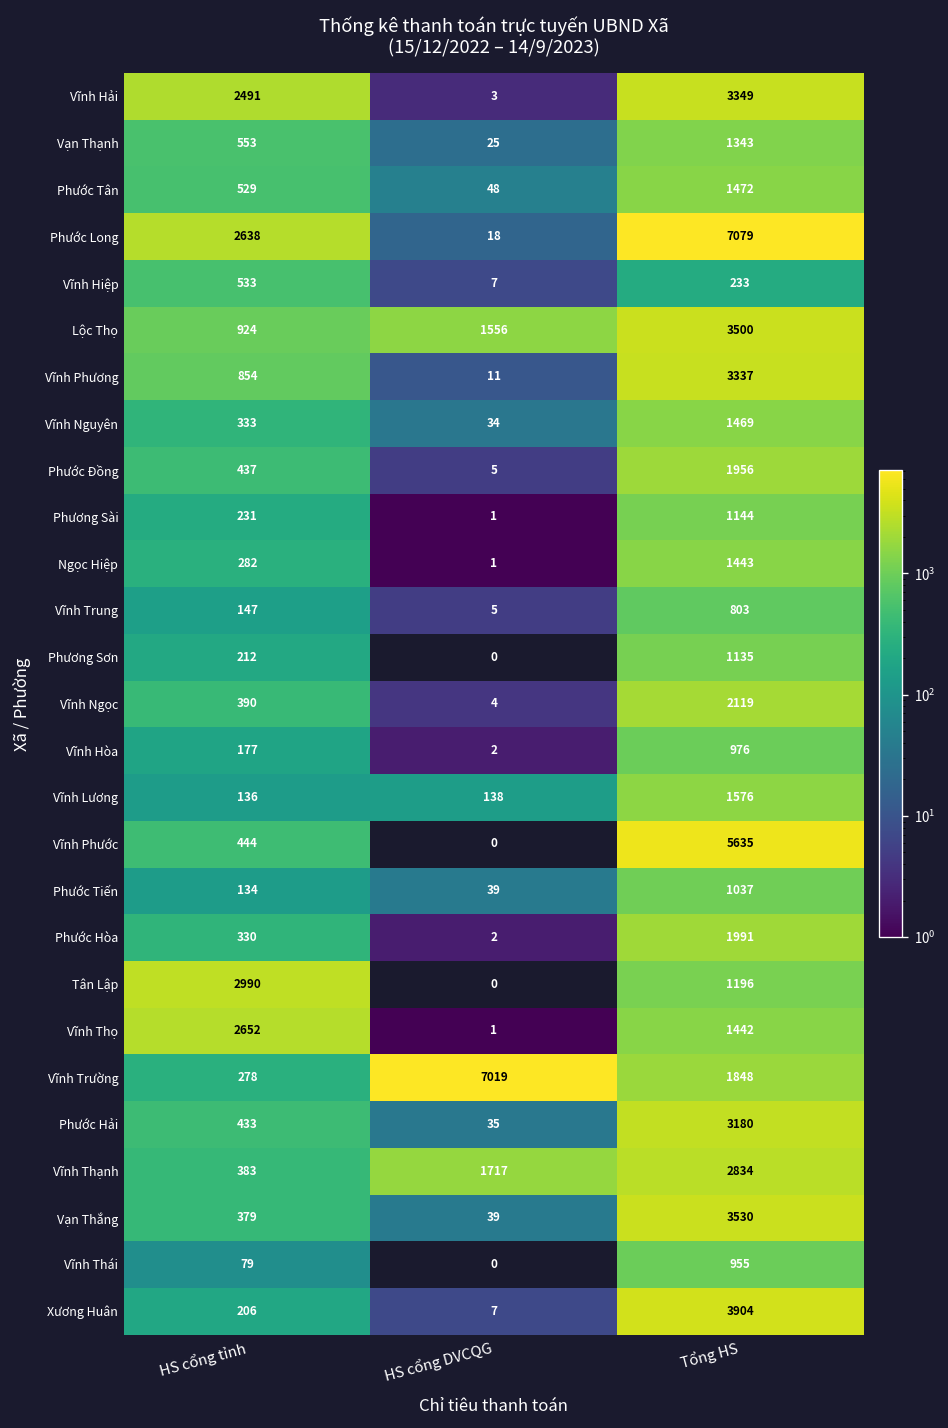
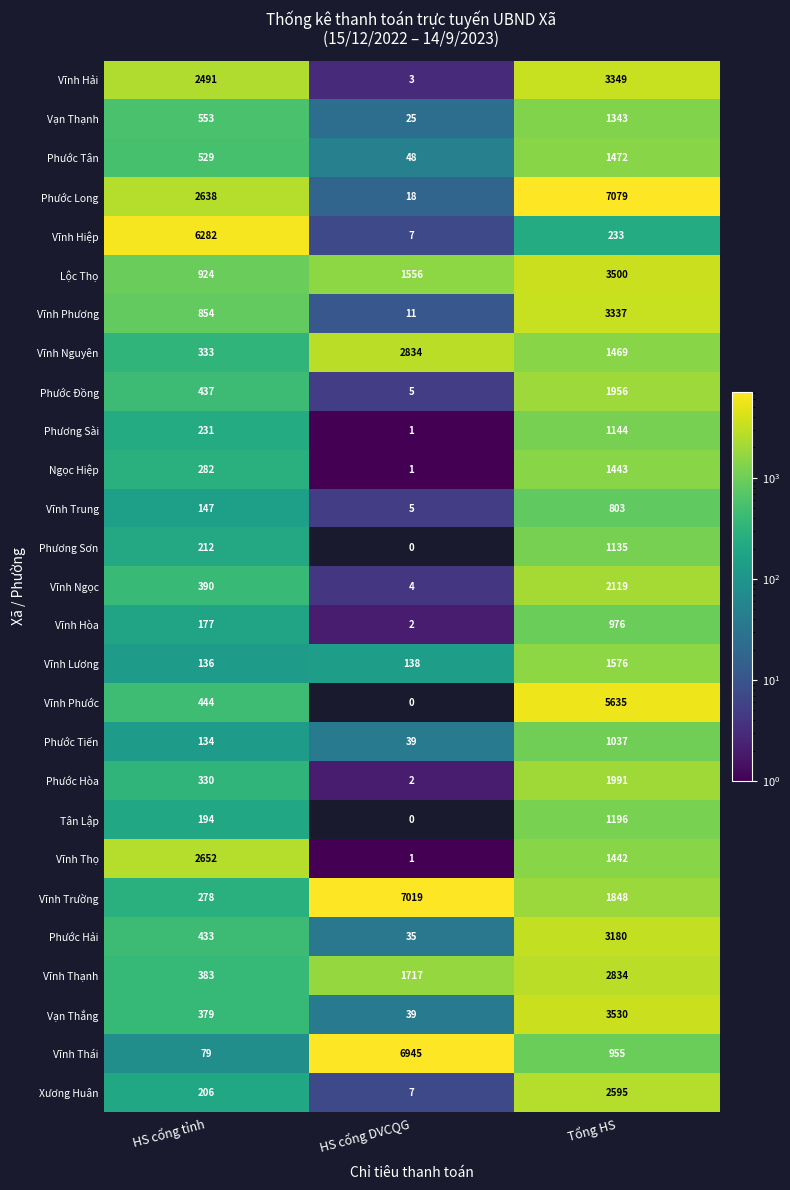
  {
    "Vĩnh Hải": {
      "HS cổng tỉnh": 2491,
      "HS cổng DVCQG": 3,
      "Tổng HS": 3349
    },
    "Vạn Thạnh": {
      "HS cổng tỉnh": 553,
      "HS cổng DVCQG": 25,
      "Tổng HS": 1343
    },
    "Phước Tân": {
      "HS cổng tỉnh": 529,
      "HS cổng DVCQG": 48,
      "Tổng HS": 1472
    },
    "Phước Long": {
      "HS cổng tỉnh": 2638,
      "HS cổng DVCQG": 18,
      "Tổng HS": 7079
    },
    "Vĩnh Hiệp": {
-     "HS cổng tỉnh": 533,
+     "HS cổng tỉnh": 6282,
      "HS cổng DVCQG": 7,
      "Tổng HS": 233
    },
    "Lộc Thọ": {
      "HS cổng tỉnh": 924,
      "HS cổng DVCQG": 1556,
      "Tổng HS": 3500
    },
    "Vĩnh Phương": {
      "HS cổng tỉnh": 854,
      "HS cổng DVCQG": 11,
      "Tổng HS": 3337
    },
    "Vĩnh Nguyên": {
      "HS cổng tỉnh": 333,
-     "HS cổng DVCQG": 34,
+     "HS cổng DVCQG": 2834,
      "Tổng HS": 1469
    },
    "Phước Đồng": {
      "HS cổng tỉnh": 437,
      "HS cổng DVCQG": 5,
      "Tổng HS": 1956
    },
    "Phương Sài": {
      "HS cổng tỉnh": 231,
      "HS cổng DVCQG": 1,
      "Tổng HS": 1144
    },
    "Ngọc Hiệp": {
      "HS cổng tỉnh": 282,
      "HS cổng DVCQG": 1,
      "Tổng HS": 1443
    },
    "Vĩnh Trung": {
      "HS cổng tỉnh": 147,
      "HS cổng DVCQG": 5,
      "Tổng HS": 803
    },
    "Phương Sơn": {
      "HS cổng tỉnh": 212,
      "HS cổng DVCQG": 0,
      "Tổng HS": 1135
    },
    "Vĩnh Ngọc": {
      "HS cổng tỉnh": 390,
      "HS cổng DVCQG": 4,
      "Tổng HS": 2119
    },
    "Vĩnh Hòa": {
      "HS cổng tỉnh": 177,
      "HS cổng DVCQG": 2,
      "Tổng HS": 976
    },
    "Vĩnh Lương": {
      "HS cổng tỉnh": 136,
      "HS cổng DVCQG": 138,
      "Tổng HS": 1576
    },
    "Vĩnh Phước": {
      "HS cổng tỉnh": 444,
      "HS cổng DVCQG": 0,
      "Tổng HS": 5635
    },
    "Phước Tiến": {
      "HS cổng tỉnh": 134,
      "HS cổng DVCQG": 39,
      "Tổng HS": 1037
    },
    "Phước Hòa": {
      "HS cổng tỉnh": 330,
      "HS cổng DVCQG": 2,
      "Tổng HS": 1991
    },
    "Tân Lập": {
-     "HS cổng tỉnh": 2990,
+     "HS cổng tỉnh": 194,
      "HS cổng DVCQG": 0,
      "Tổng HS": 1196
    },
    "Vĩnh Thọ": {
      "HS cổng tỉnh": 2652,
      "HS cổng DVCQG": 1,
      "Tổng HS": 1442
    },
    "Vĩnh Trường": {
      "HS cổng tỉnh": 278,
      "HS cổng DVCQG": 7019,
      "Tổng HS": 1848
    },
    "Phước Hải": {
      "HS cổng tỉnh": 433,
      "HS cổng DVCQG": 35,
      "Tổng HS": 3180
    },
    "Vĩnh Thạnh": {
      "HS cổng tỉnh": 383,
      "HS cổng DVCQG": 1717,
      "Tổng HS": 2834
    },
    "Vạn Thắng": {
      "HS cổng tỉnh": 379,
      "HS cổng DVCQG": 39,
      "Tổng HS": 3530
    },
    "Vĩnh Thái": {
      "HS cổng tỉnh": 79,
-     "HS cổng DVCQG": 0,
+     "HS cổng DVCQG": 6945,
      "Tổng HS": 955
    },
    "Xương Huân": {
      "HS cổng tỉnh": 206,
      "HS cổng DVCQG": 7,
-     "Tổng HS": 3904
+     "Tổng HS": 2595
    }
  }
